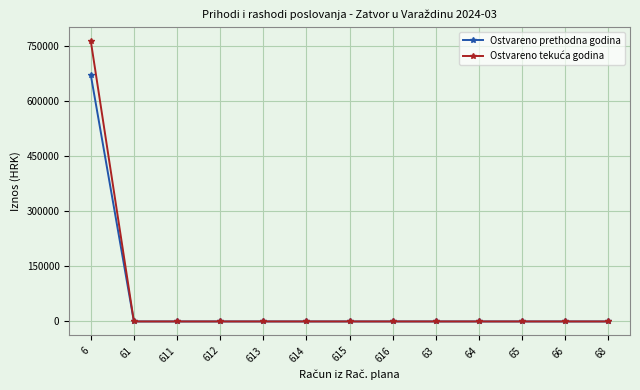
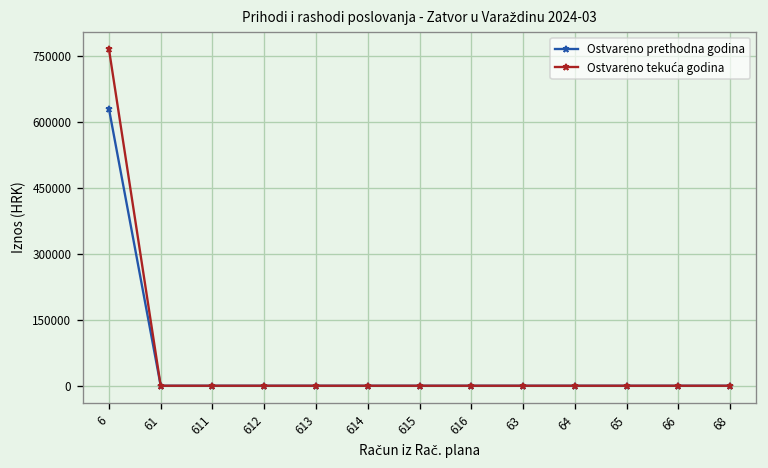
  {
    "Ostvareno prethodna godina": {
-     "6": 670000
+     "6": 630000
    },
    "Ostvareno tekuća godina": {
      "6": 760000
    }
  }
